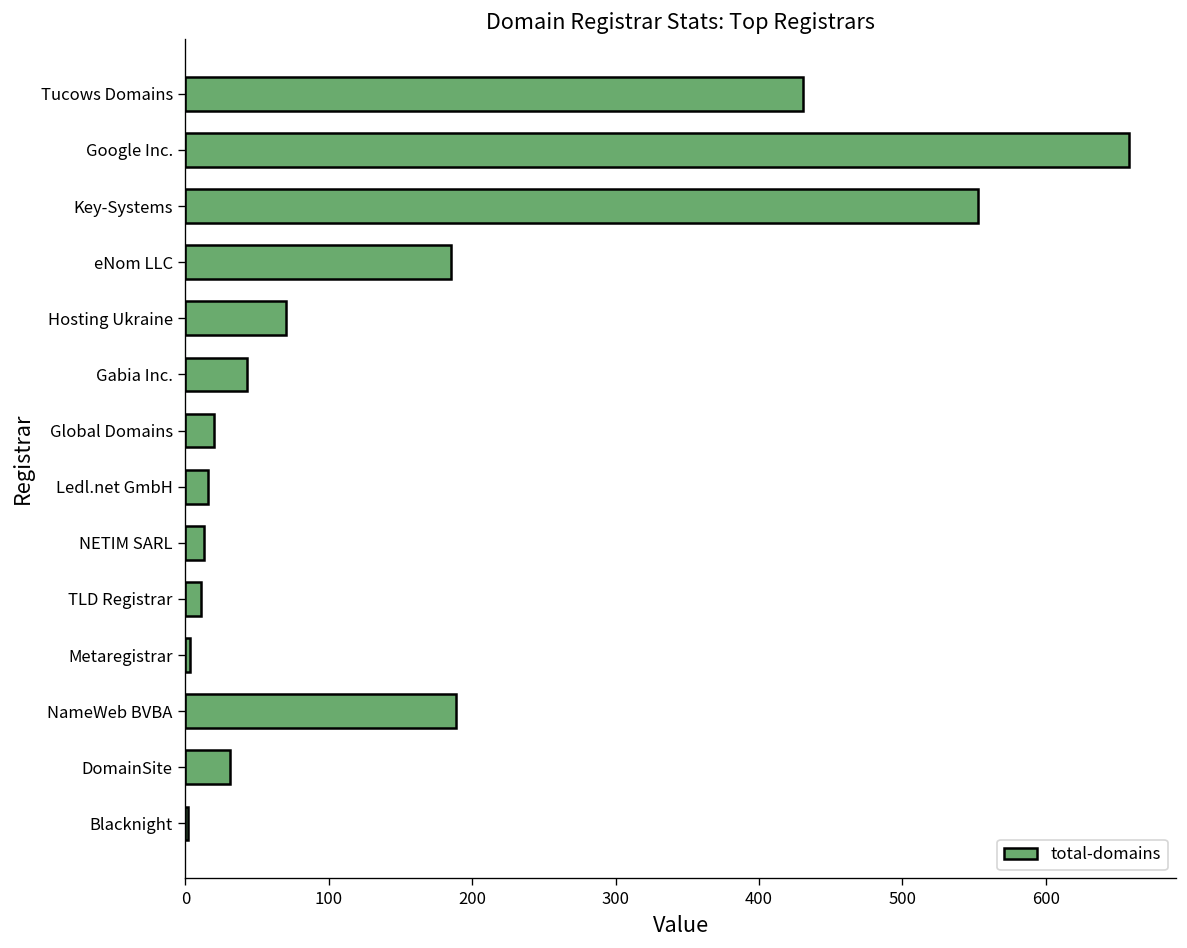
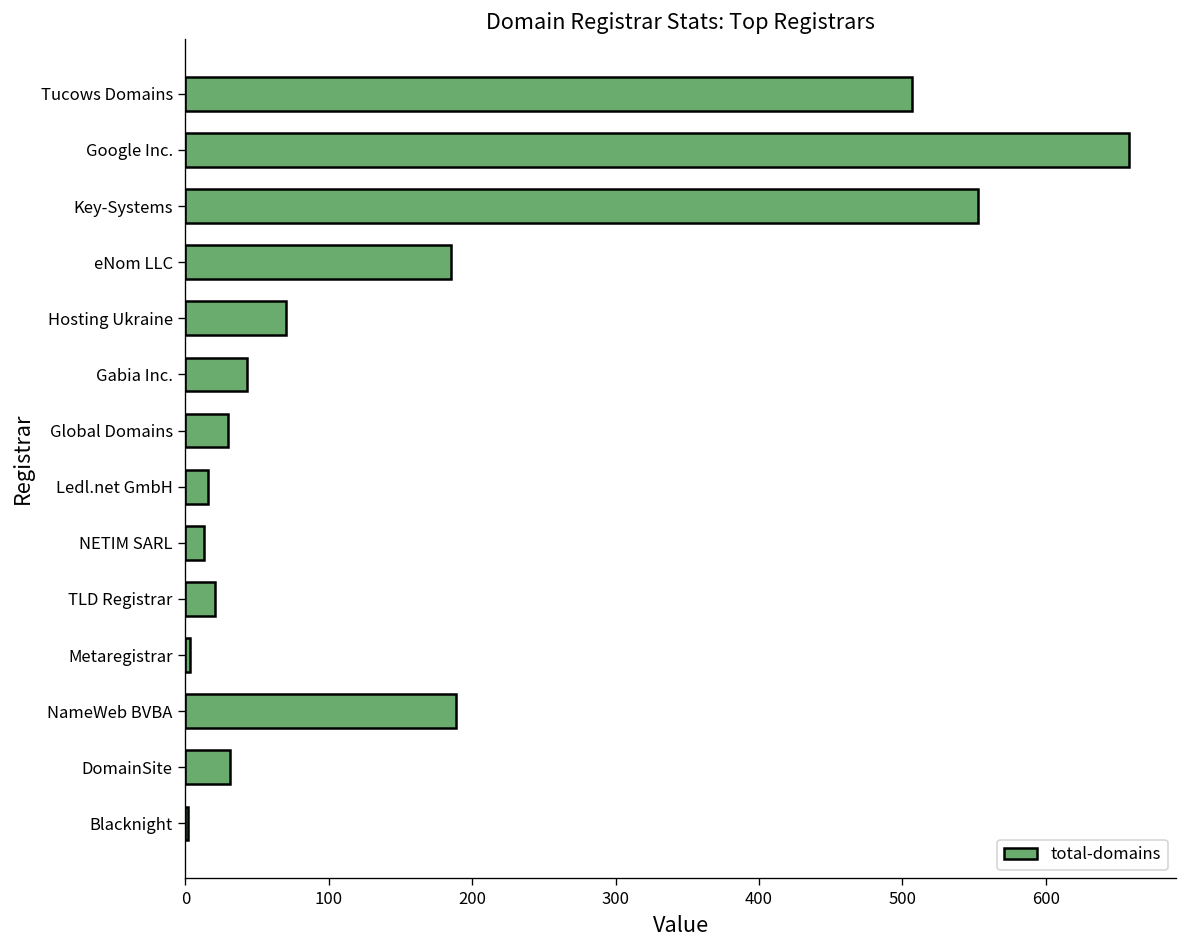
  {
-   "Tucows Domains": 431,
+   "Tucows Domains": 507,
    "Google Inc.": 658,
    "Key-Systems": 553,
    "eNom LLC": 185,
    "Hosting Ukraine": 70,
    "Gabia Inc.": 43,
-   "Global Domains": 20,
+   "Global Domains": 30,
    "Ledl.net GmbH": 16,
    "NETIM SARL": 13,
-   "TLD Registrar": 11,
+   "TLD Registrar": 21,
    "Metaregistrar": 3,
    "NameWeb BVBA": 189,
    "DomainSite": 31
  }
